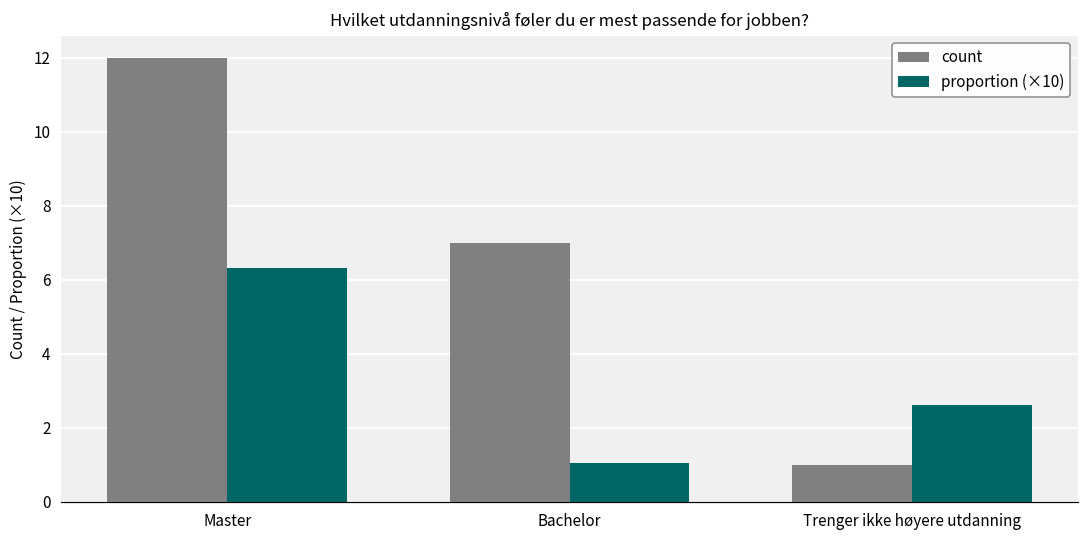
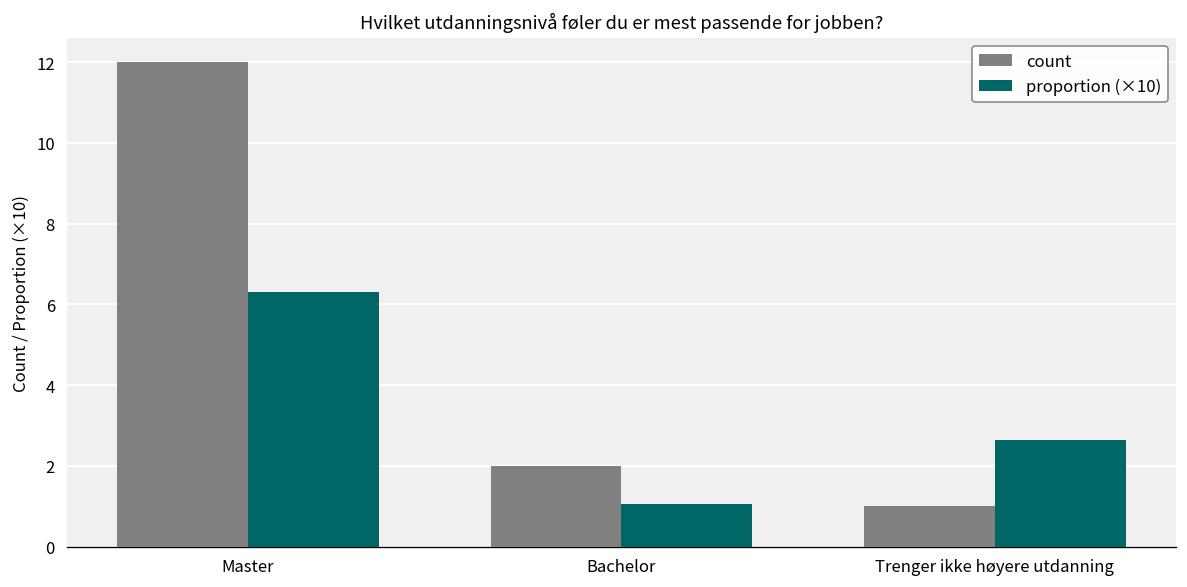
  {
    "count": {
      "Master": 12,
-     "Bachelor": 7,
+     "Bachelor": 2,
      "Trenger ikke høyere utdanning": 1
    },
    "proportion (×10)": {
      "Master": 6.3,
      "Bachelor": 1,
      "Trenger ikke høyere utdanning": 2.6
    }
  }
